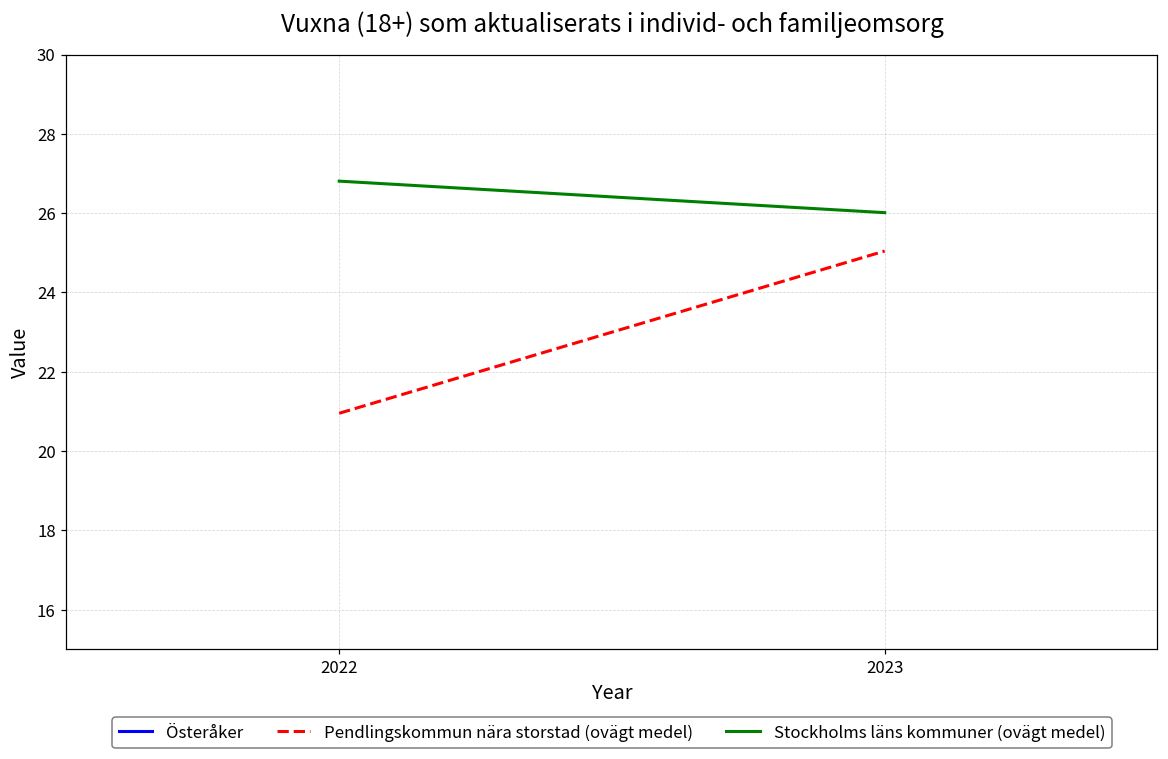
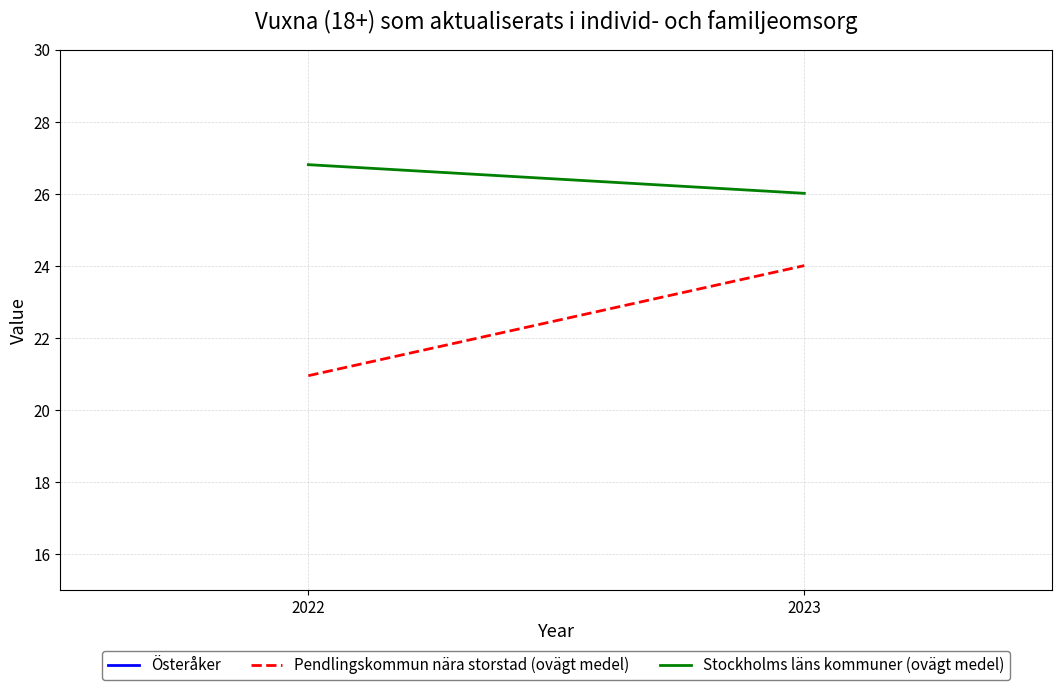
  {
    "Österåker": {
      "2023": 17.4
    },
    "Pendlingskommun nära storstad (ovägt medel)": {
      "2022": 21.0,
-     "2023": 25.0
+     "2023": 24.0
    },
    "Stockholms läns kommuner (ovägt medel)": {
      "2022": 26.8,
      "2023": 26.0
    }
  }
